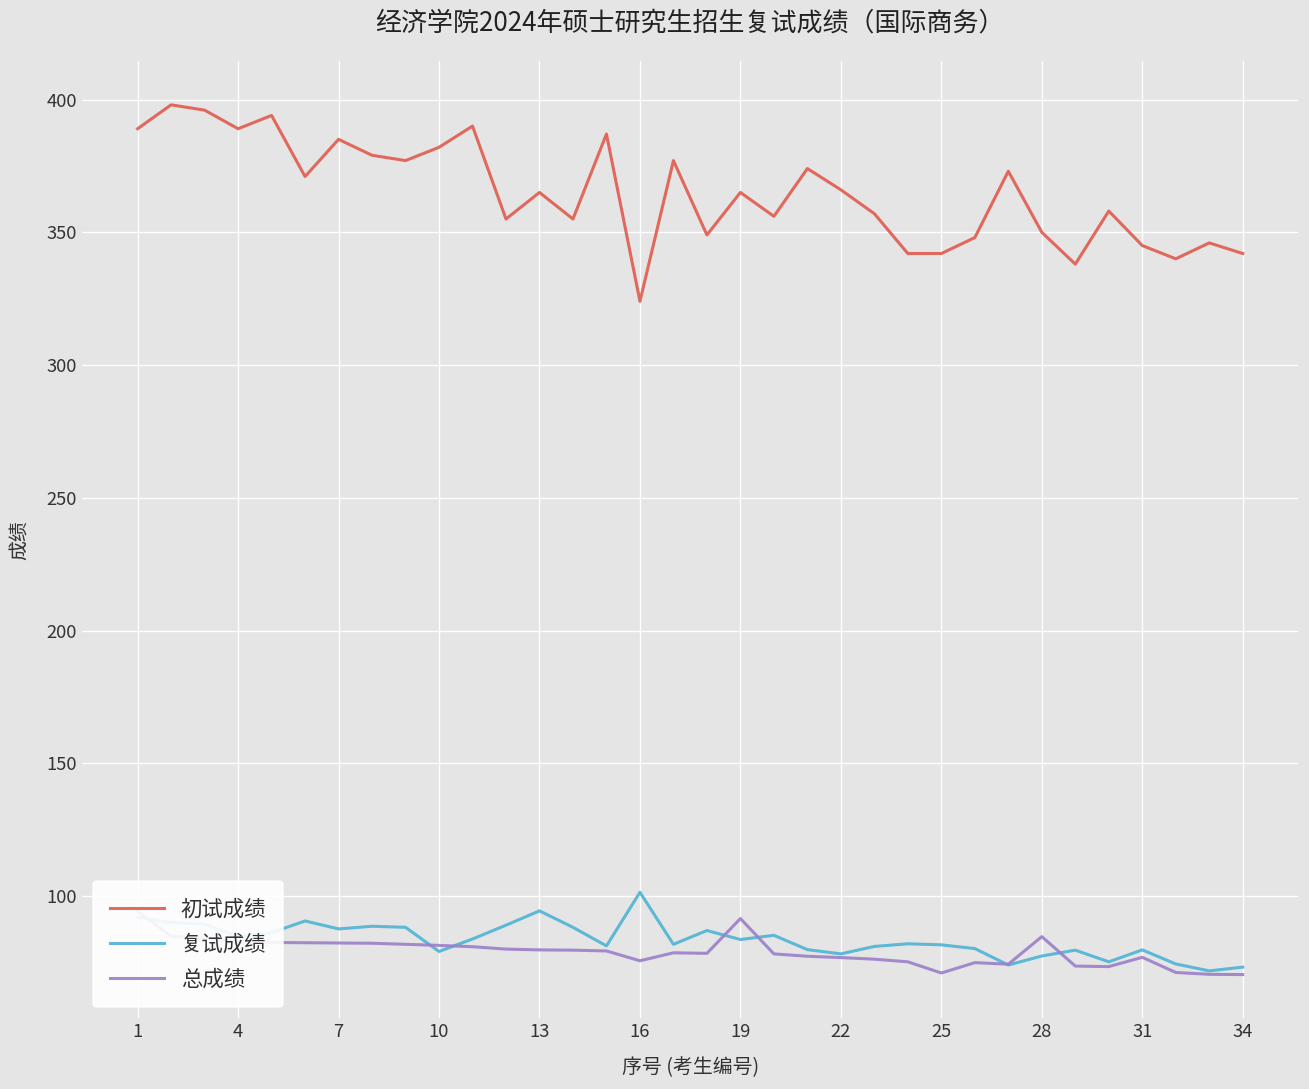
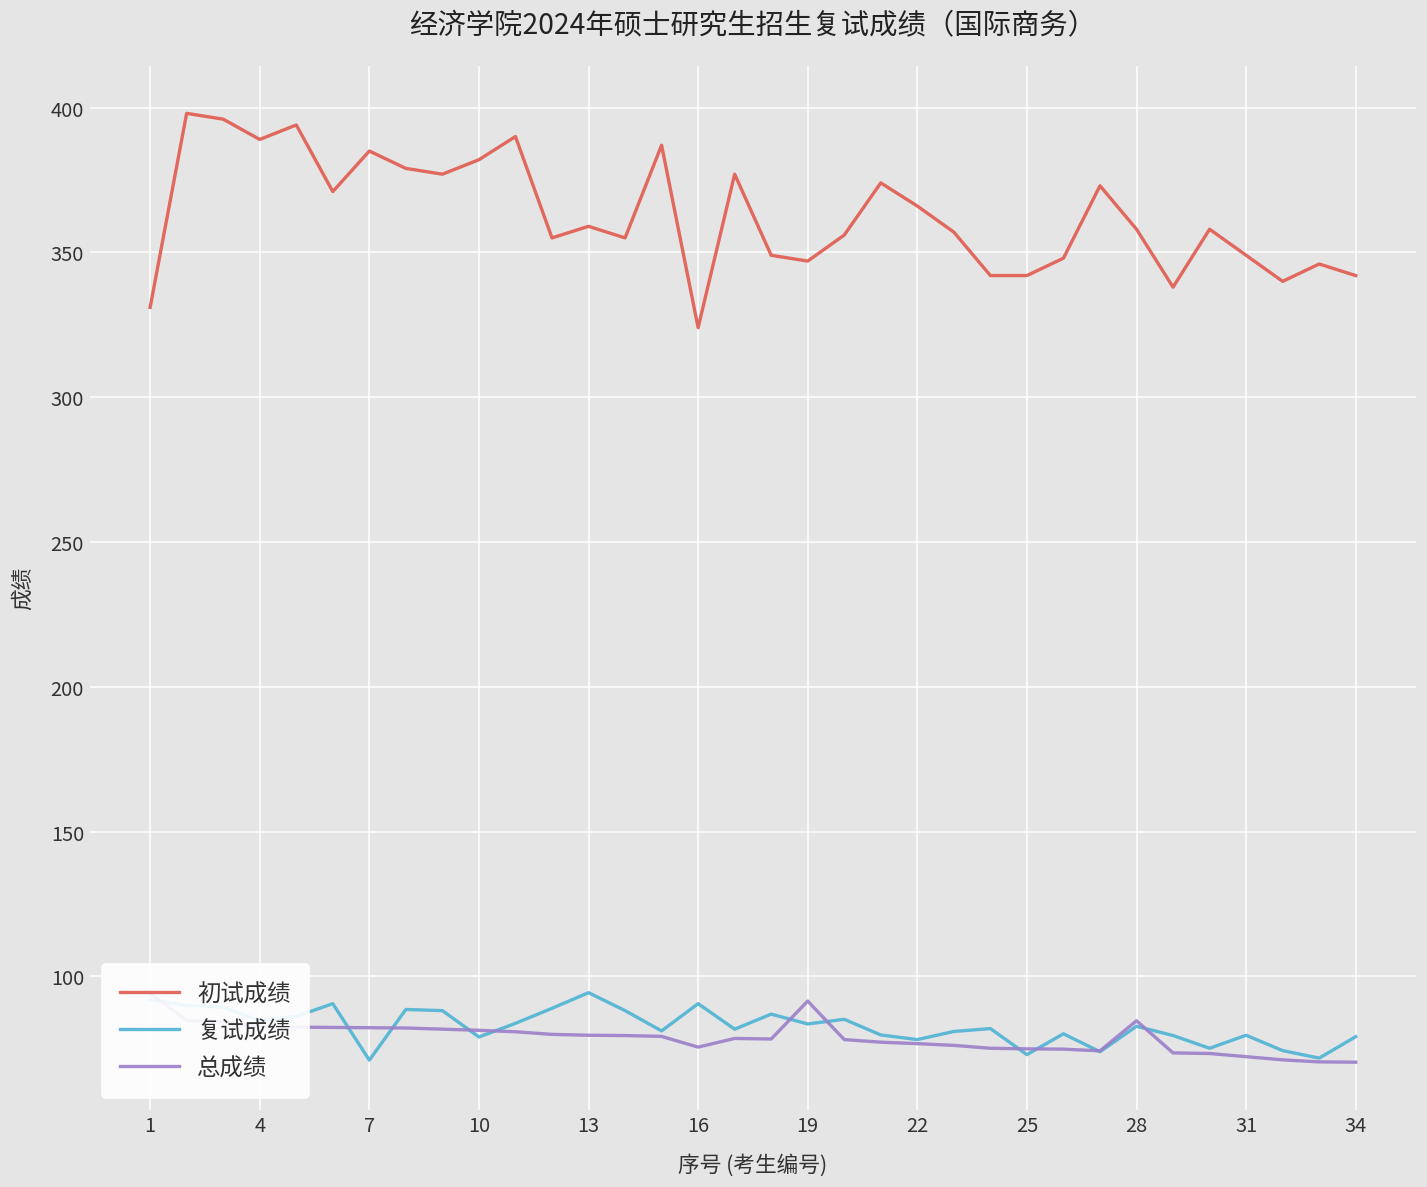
  {
    "初试成绩": {
-     "1": 389,
+     "1": 331,
      "4": 389,
      "7": 385,
      "10": 382,
-     "13": 365,
+     "13": 359,
      "16": 324,
-     "19": 365,
+     "19": 347,
      "22": 366,
      "25": 342,
-     "28": 350,
-     "31": 345,
+     "28": 358,
+     "31": 349,
      "34": 342
    },
    "复试成绩": {
-     "7": 88,
+     "7": 71,
      "10": 79,
      "13": 94,
-     "16": 101,
+     "16": 91,
      "19": 84,
      "22": 78,
-     "25": 82,
-     "28": 77,
+     "25": 73,
+     "28": 83,
      "31": 80,
-     "34": 73
+     "34": 79
    },
    "总成绩": {
      "7": 82,
      "10": 81,
      "13": 80,
      "16": 76,
      "19": 92,
      "22": 77,
-     "25": 71,
+     "25": 75,
      "28": 85,
-     "31": 77,
+     "31": 72,
      "34": 70
    }
  }
